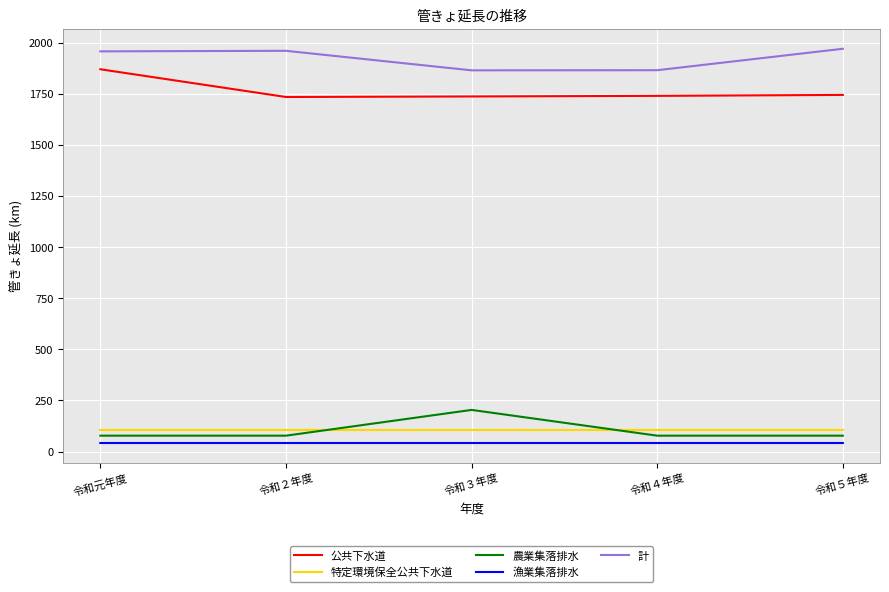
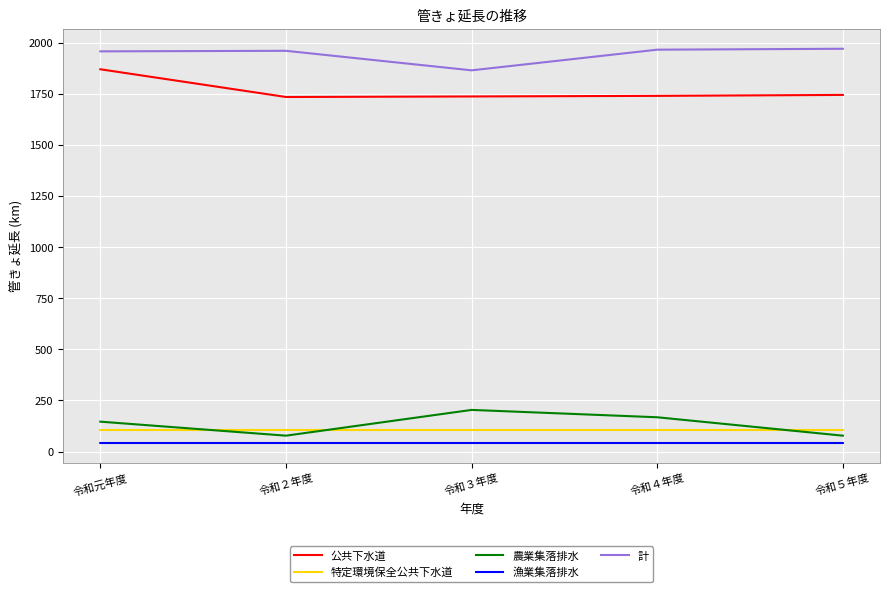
  {
    "公共下水道": {
      "令和元年度": 1870,
      "令和２年度": 1740,
      "令和３年度": 1740,
      "令和４年度": 1740,
      "令和５年度": 1750
    },
    "特定環境保全公共下水道": {
      "令和元年度": 110,
      "令和２年度": 110,
      "令和３年度": 110,
      "令和４年度": 110,
      "令和５年度": 110
    },
    "農業集落排水": {
-     "令和元年度": 80,
+     "令和元年度": 150,
      "令和２年度": 80,
      "令和３年度": 200,
-     "令和４年度": 80,
+     "令和４年度": 170,
      "令和５年度": 80
    },
    "漁業集落排水": {
      "令和元年度": 40,
      "令和２年度": 40,
      "令和３年度": 40,
      "令和４年度": 40,
      "令和５年度": 40
    },
    "計": {
      "令和元年度": 1960,
      "令和２年度": 1960,
      "令和３年度": 1870,
-     "令和４年度": 1870,
+     "令和４年度": 1970,
      "令和５年度": 1970
    }
  }
